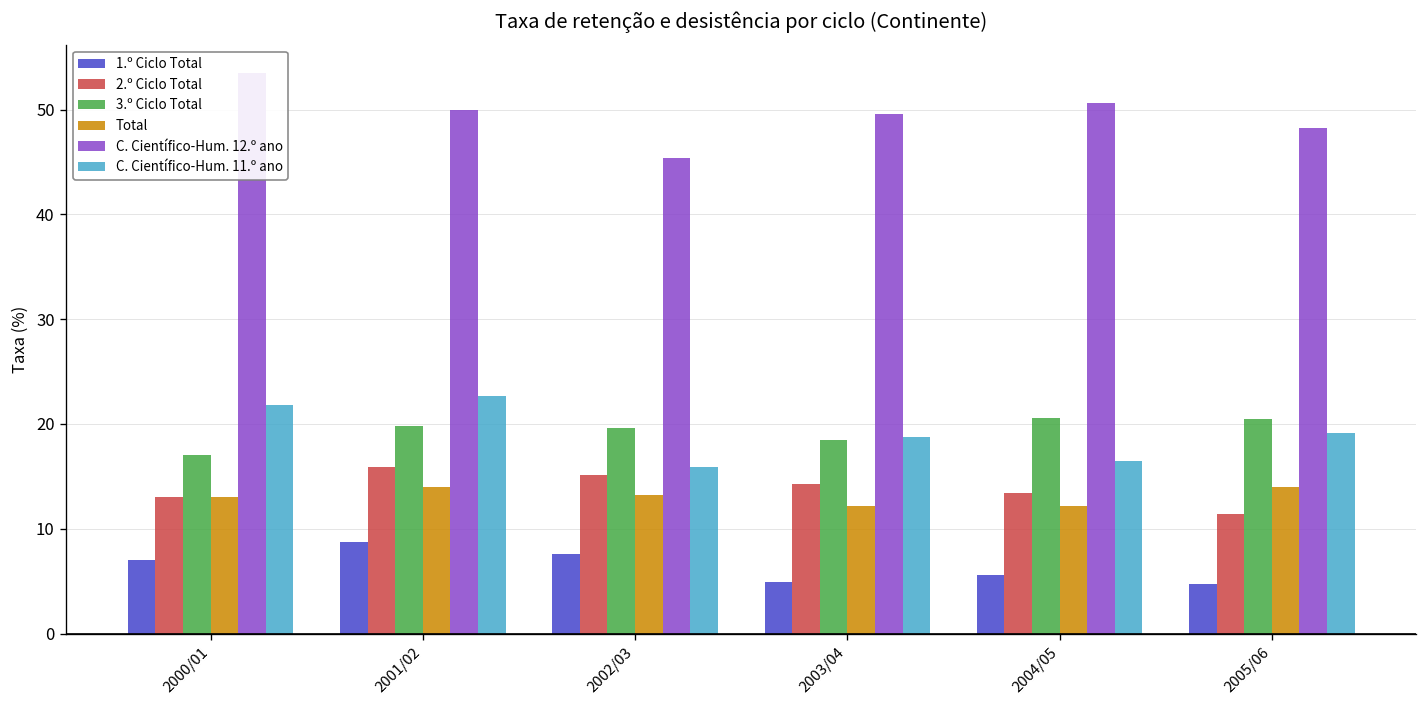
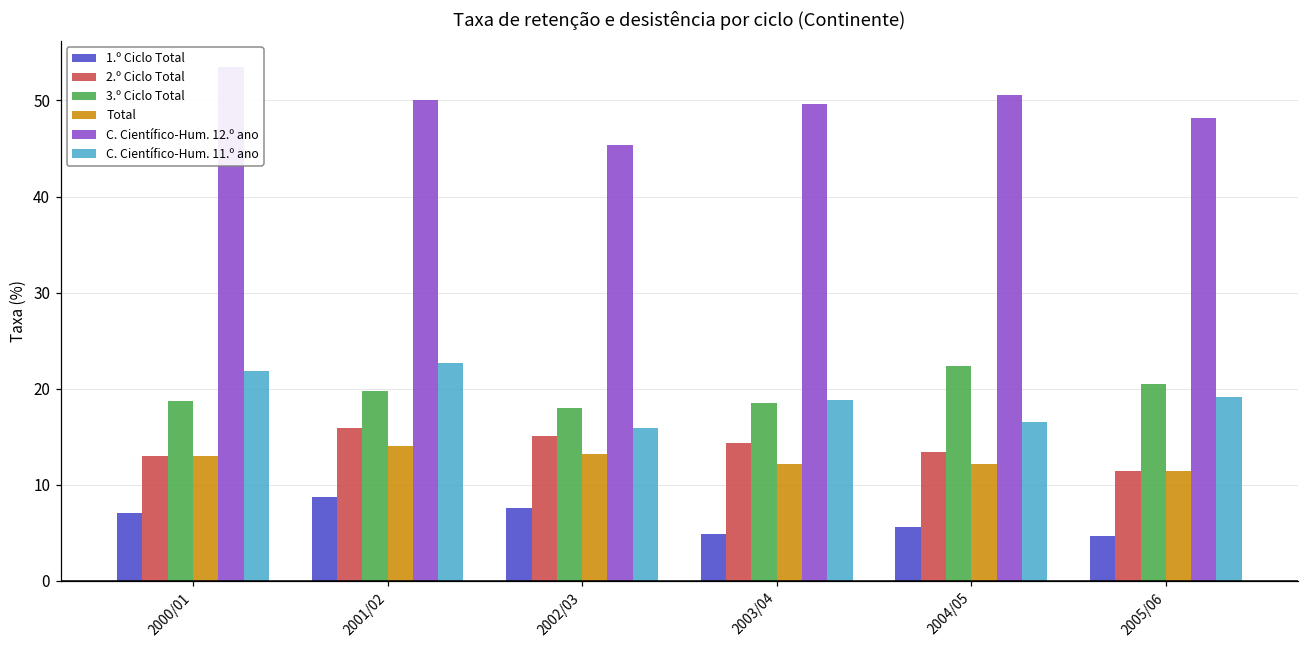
  {
    "1.º Ciclo Total": {
      "2000/01": 7,
      "2001/02": 9,
      "2002/03": 8,
      "2003/04": 5,
      "2004/05": 6,
      "2005/06": 5
    },
    "2.º Ciclo Total": {
      "2000/01": 13,
      "2001/02": 16,
      "2002/03": 15,
      "2003/04": 14,
      "2004/05": 13,
      "2005/06": 11
    },
    "3.º Ciclo Total": {
-     "2000/01": 17,
+     "2000/01": 19,
      "2001/02": 20,
-     "2002/03": 20,
+     "2002/03": 18,
      "2003/04": 19,
-     "2004/05": 21,
+     "2004/05": 22,
      "2005/06": 21
    },
    "Total": {
      "2000/01": 13,
      "2001/02": 14,
      "2002/03": 13,
      "2003/04": 12,
      "2004/05": 12,
-     "2005/06": 14
+     "2005/06": 11
    },
    "C. Científico-Hum. 12.º ano": {
      "2001/02": 50,
      "2002/03": 45,
      "2003/04": 50,
      "2004/05": 51,
      "2005/06": 48
    },
    "C. Científico-Hum. 11.º ano": {
      "2000/01": 22,
      "2001/02": 23,
      "2002/03": 16,
      "2003/04": 19,
      "2004/05": 17,
      "2005/06": 19
    }
  }
